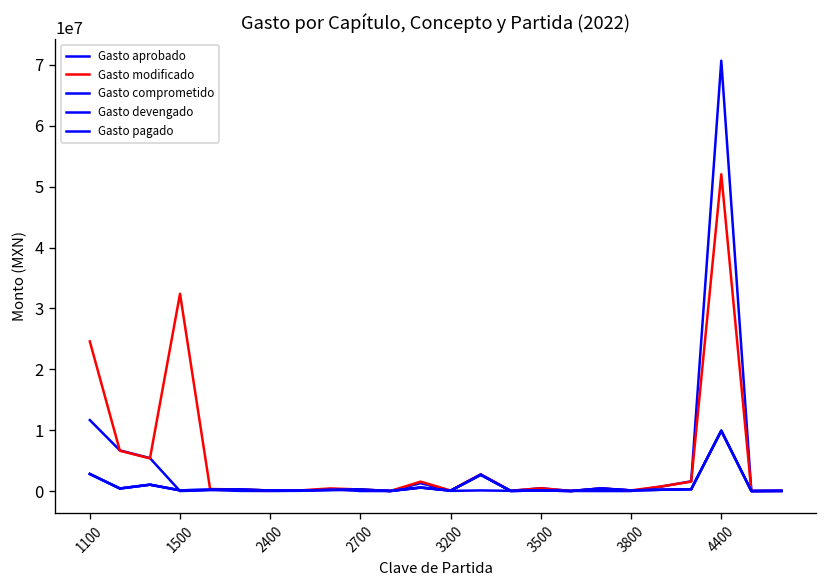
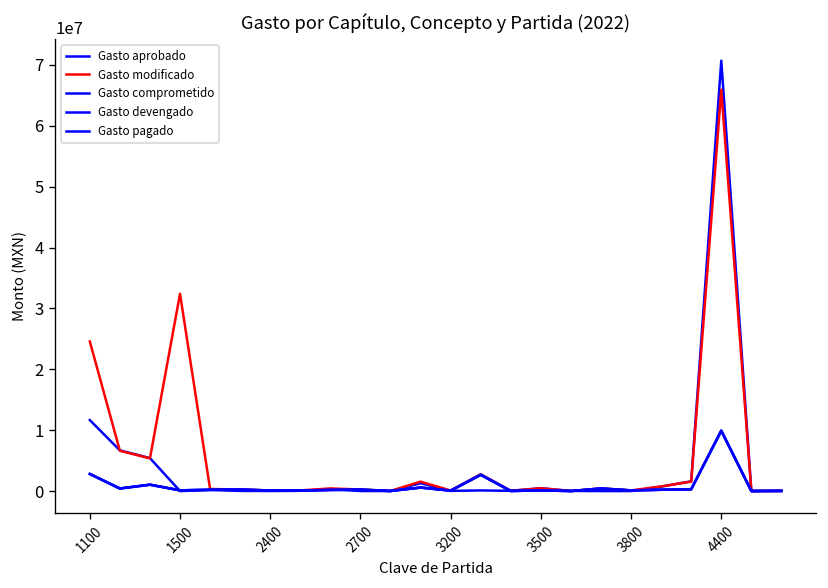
  {
    "Gasto modificado": {
      "1100": 25000000,
      "1500": 32000000,
-     "4400": 52000000
+     "4400": 66000000
    }
  }
